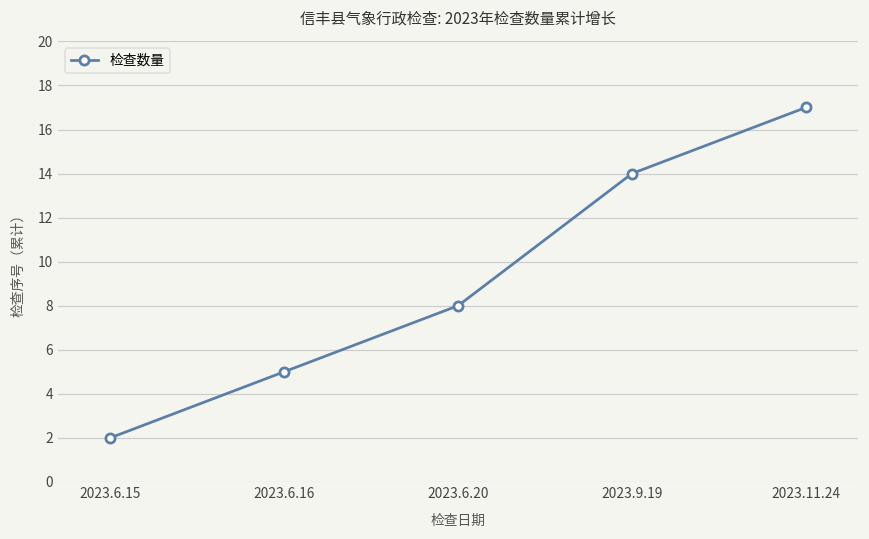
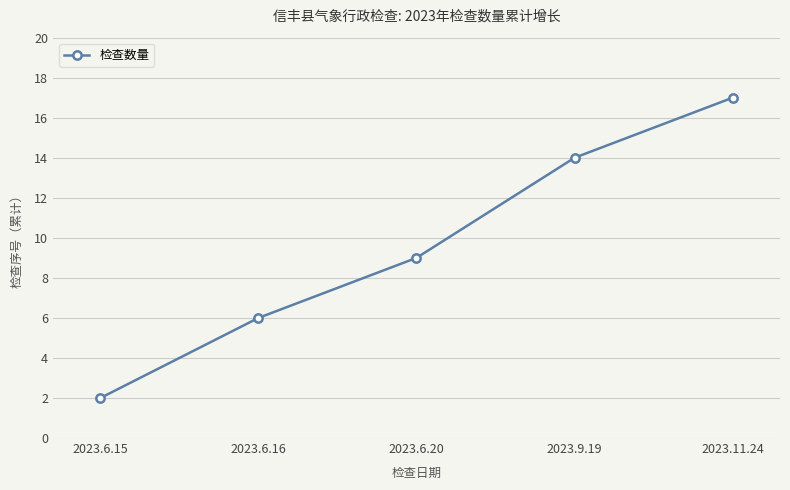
  {
    "2023.6.15": 2,
-   "2023.6.16": 5,
-   "2023.6.20": 8,
+   "2023.6.16": 6,
+   "2023.6.20": 9,
    "2023.9.19": 14,
    "2023.11.24": 17
  }
